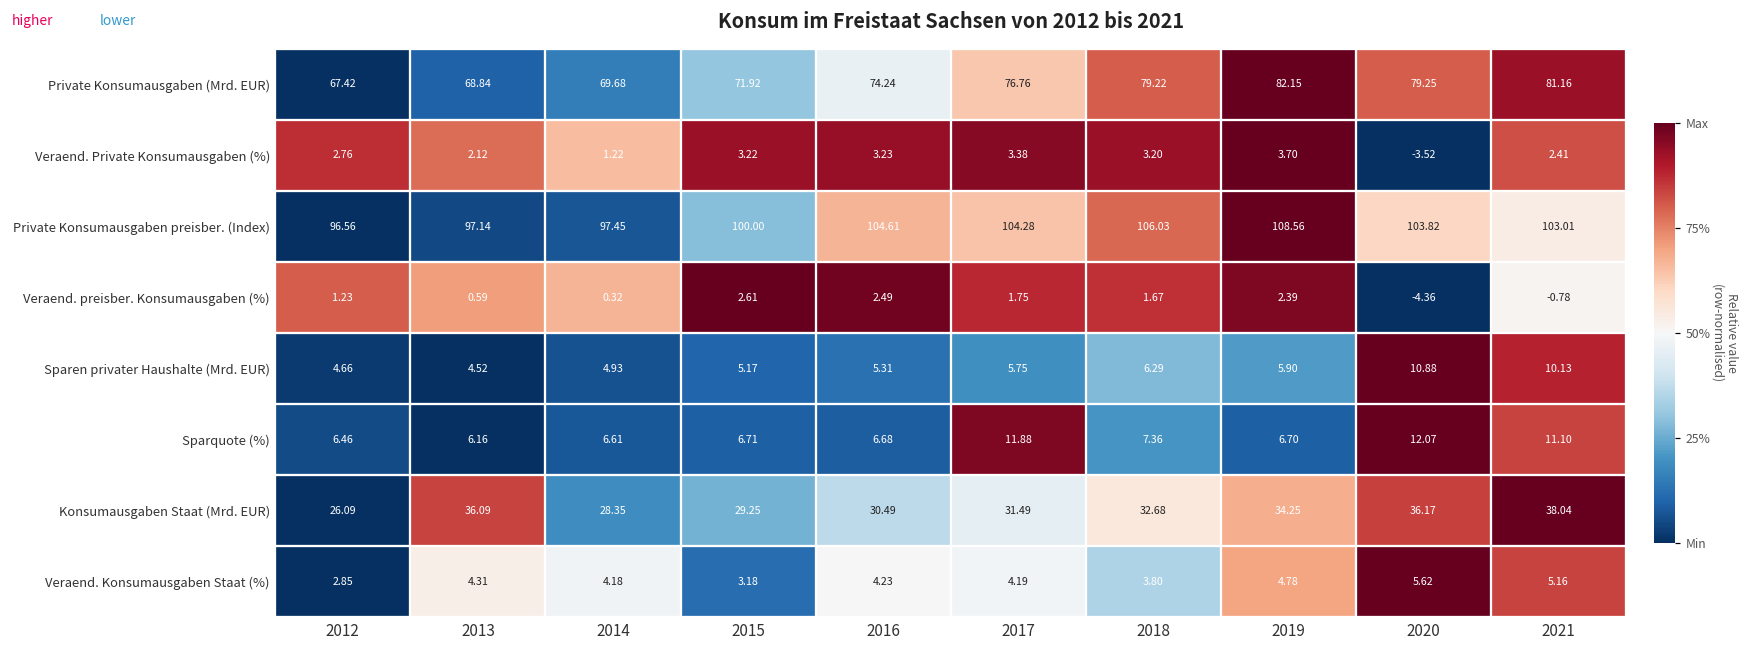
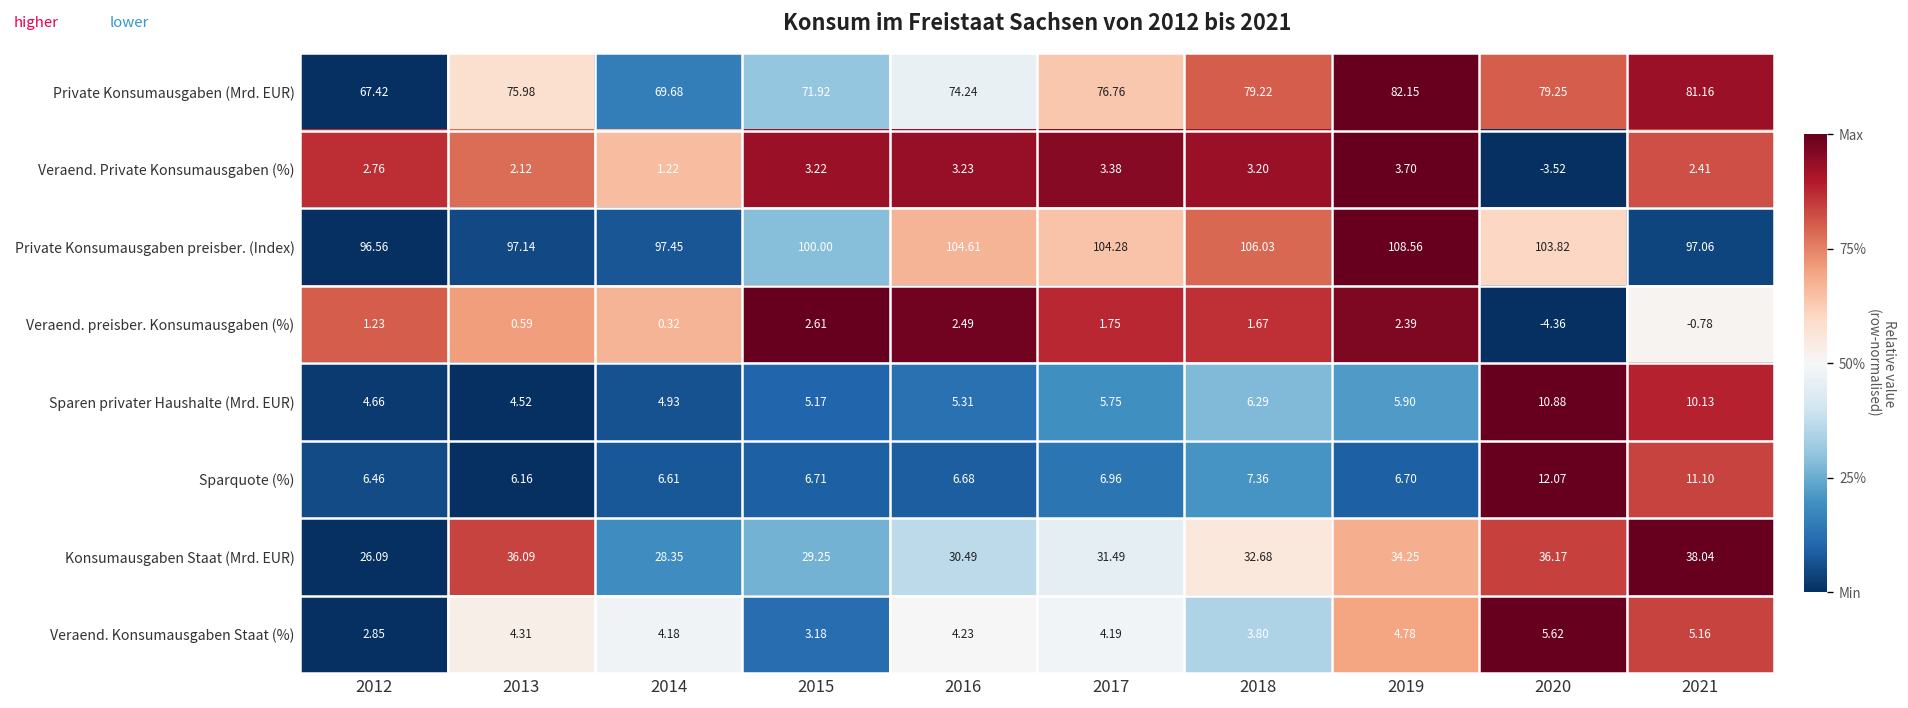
  {
    "Private Konsumausgaben (Mrd. EUR)": {
      "2012": 67.42,
-     "2013": 68.84,
+     "2013": 75.98,
      "2014": 69.68,
      "2015": 71.92,
      "2016": 74.24,
      "2017": 76.76,
      "2018": 79.22,
      "2019": 82.15,
      "2020": 79.25,
      "2021": 81.16
    },
    "Veraend. Private Konsumausgaben (%)": {
      "2012": 2.76,
      "2013": 2.12,
      "2014": 1.22,
      "2015": 3.22,
      "2016": 3.23,
      "2017": 3.38,
      "2018": 3.20,
      "2019": 3.70,
      "2020": -3.52,
      "2021": 2.41
    },
    "Private Konsumausgaben preisber. (Index)": {
      "2012": 96.56,
      "2013": 97.14,
      "2014": 97.45,
      "2015": 100.00,
      "2016": 104.61,
      "2017": 104.28,
      "2018": 106.03,
      "2019": 108.56,
      "2020": 103.82,
-     "2021": 103.01
+     "2021": 97.06
    },
    "Veraend. preisber. Konsumausgaben (%)": {
      "2012": 1.23,
      "2013": 0.59,
      "2014": 0.32,
      "2015": 2.61,
      "2016": 2.49,
      "2017": 1.75,
      "2018": 1.67,
      "2019": 2.39,
      "2020": -4.36,
      "2021": -0.78
    },
    "Sparen privater Haushalte (Mrd. EUR)": {
      "2012": 4.66,
      "2013": 4.52,
      "2014": 4.93,
      "2015": 5.17,
      "2016": 5.31,
      "2017": 5.75,
      "2018": 6.29,
      "2019": 5.90,
      "2020": 10.88,
      "2021": 10.13
    },
    "Sparquote (%)": {
      "2012": 6.46,
      "2013": 6.16,
      "2014": 6.61,
      "2015": 6.71,
      "2016": 6.68,
-     "2017": 11.88,
+     "2017": 6.96,
      "2018": 7.36,
      "2019": 6.70,
      "2020": 12.07,
      "2021": 11.10
    },
    "Konsumausgaben Staat (Mrd. EUR)": {
      "2012": 26.09,
      "2013": 36.09,
      "2014": 28.35,
      "2015": 29.25,
      "2016": 30.49,
      "2017": 31.49,
      "2018": 32.68,
      "2019": 34.25,
      "2020": 36.17,
      "2021": 38.04
    },
    "Veraend. Konsumausgaben Staat (%)": {
      "2012": 2.85,
      "2013": 4.31,
      "2014": 4.18,
      "2015": 3.18,
      "2016": 4.23,
      "2017": 4.19,
      "2018": 3.80,
      "2019": 4.78,
      "2020": 5.62,
      "2021": 5.16
    }
  }
